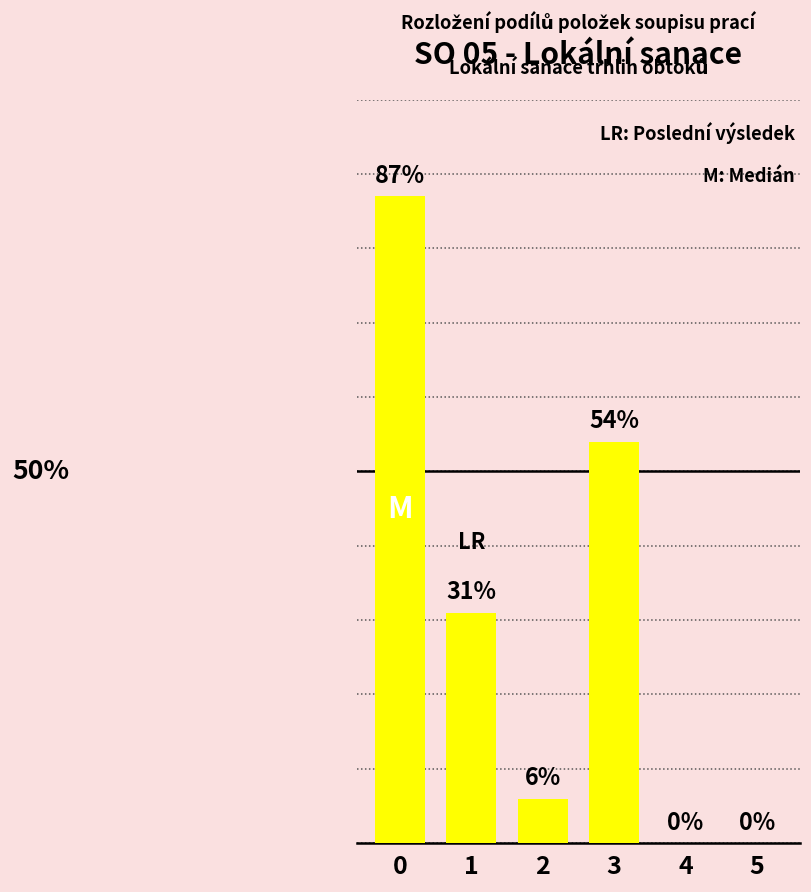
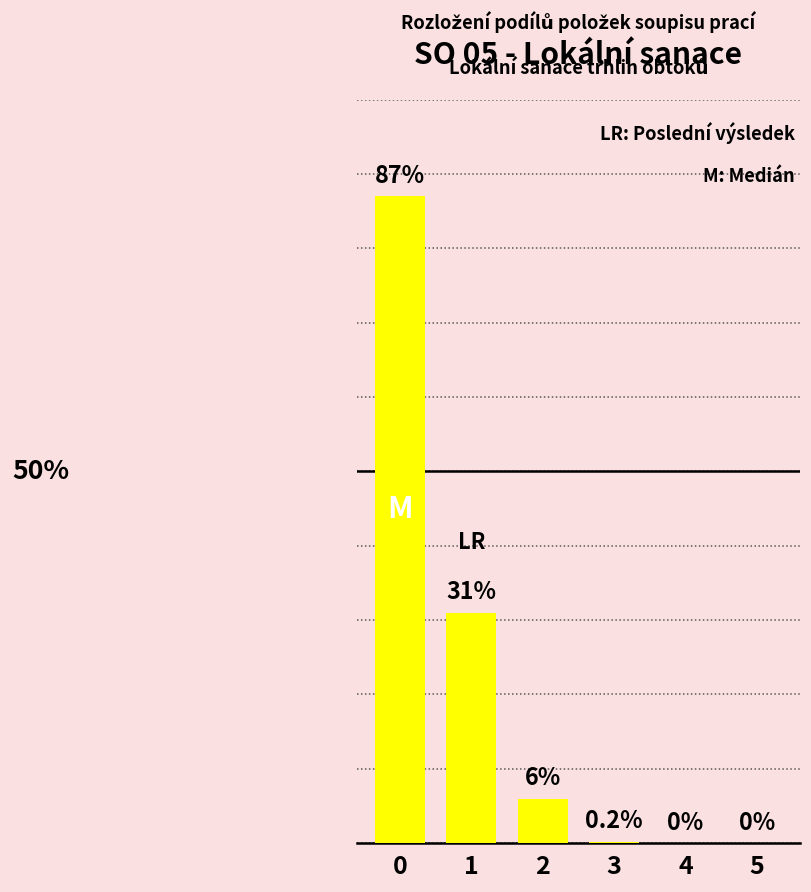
  {
    "0": "87%",
    "1": "31%",
    "2": "6%",
-   "3": "54%",
+   "3": "0.2%",
    "4": "0%",
    "5": "0%"
  }
